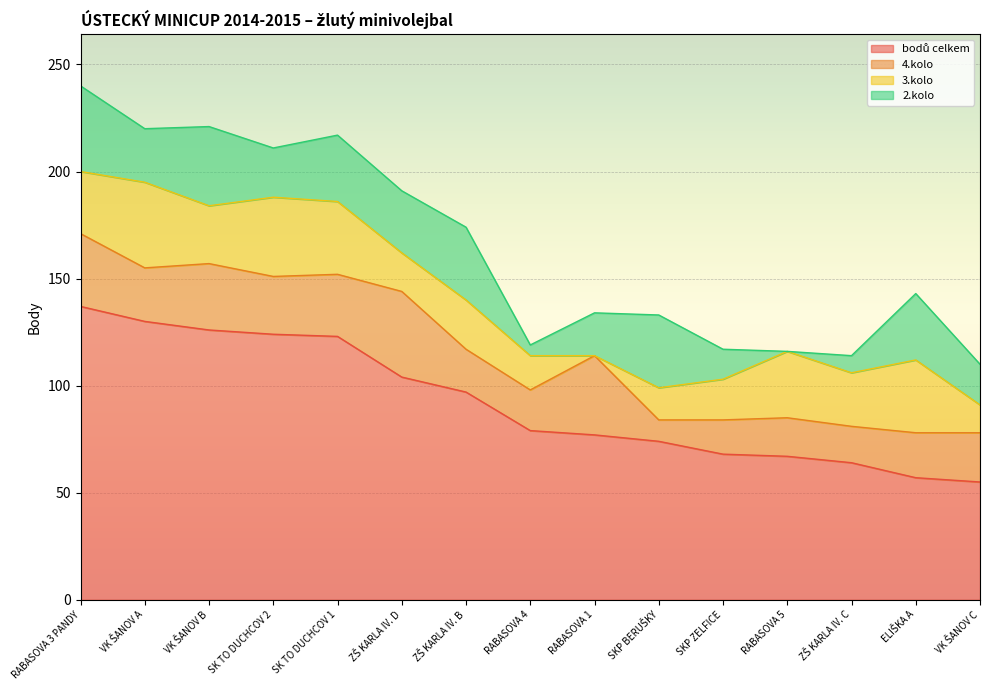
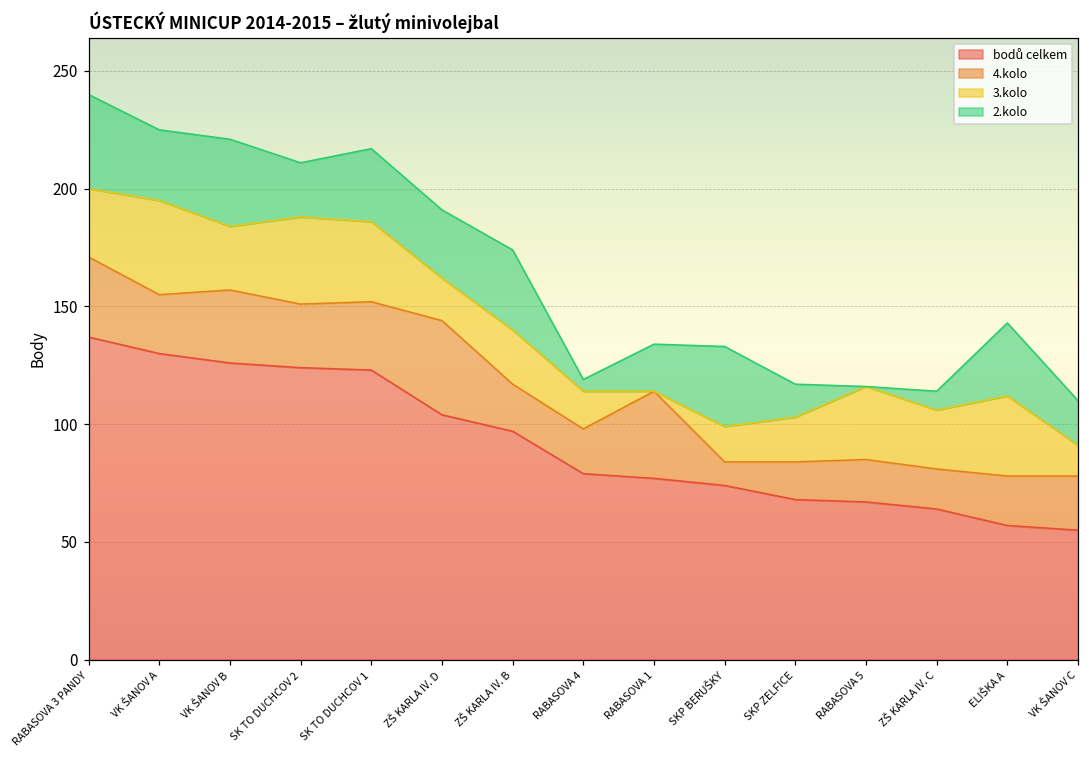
  {
    "3.kolo": {
      "RABASOVA 3 PANDY": 29,
      "VK ŠANOV A": 40,
      "VK ŠANOV B": 27,
      "SK TO DUCHCOV 2": 37,
      "SK TO DUCHCOV 1": 34,
      "ZŠ KARLA IV. D": 18,
      "ZŠ KARLA IV. B": 23,
      "RABASOVA 4": 16,
      "SKP BERUŠKY": 15,
      "SKP ZELFICE": 19,
      "ZŠ KARLA IV. C": 25,
      "ELIŠKA A": 34,
      "VK ŠANOV C": 13
    },
    "2.kolo": {
      "RABASOVA 3 PANDY": 40,
-     "VK ŠANOV A": 25,
+     "VK ŠANOV A": 30,
      "VK ŠANOV B": 37,
      "SK TO DUCHCOV 2": 23,
      "SK TO DUCHCOV 1": 31,
      "ZŠ KARLA IV. D": 29,
      "ZŠ KARLA IV. B": 34,
      "RABASOVA 4": 5,
      "RABASOVA 1": 20,
      "SKP BERUŠKY": 34,
      "SKP ZELFICE": 14,
      "ZŠ KARLA IV. C": 8,
      "ELIŠKA A": 31,
      "VK ŠANOV C": 19
    }
  }
